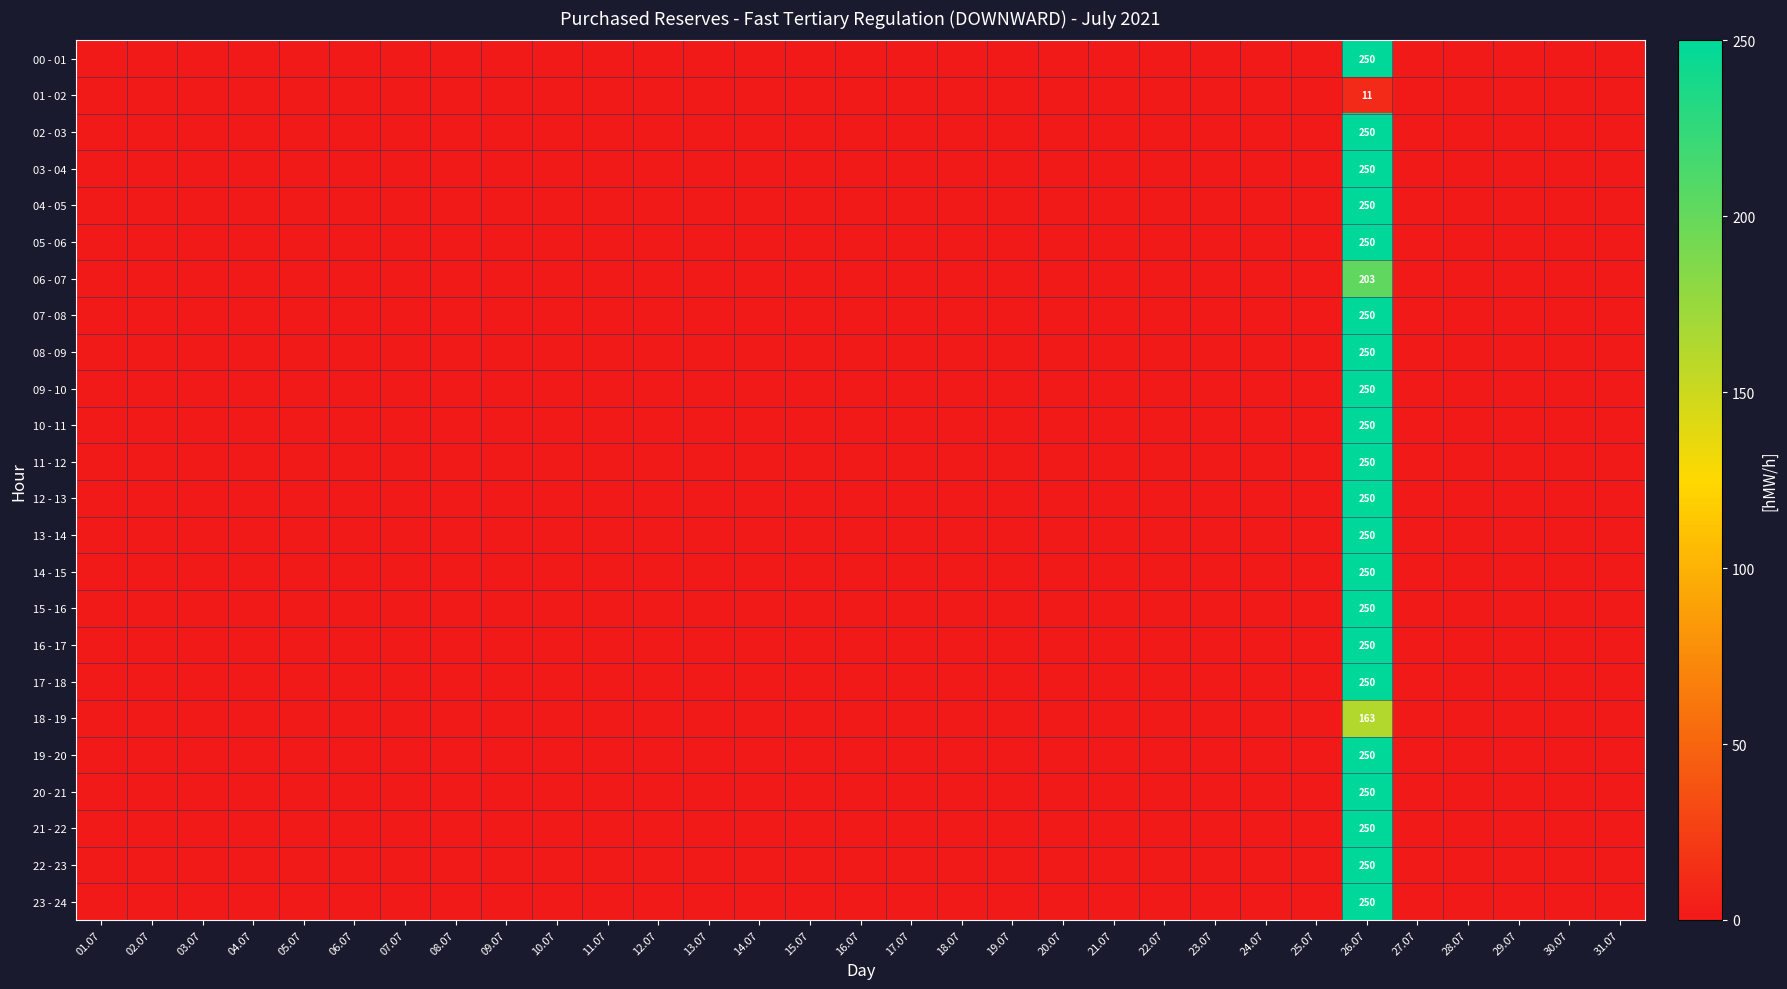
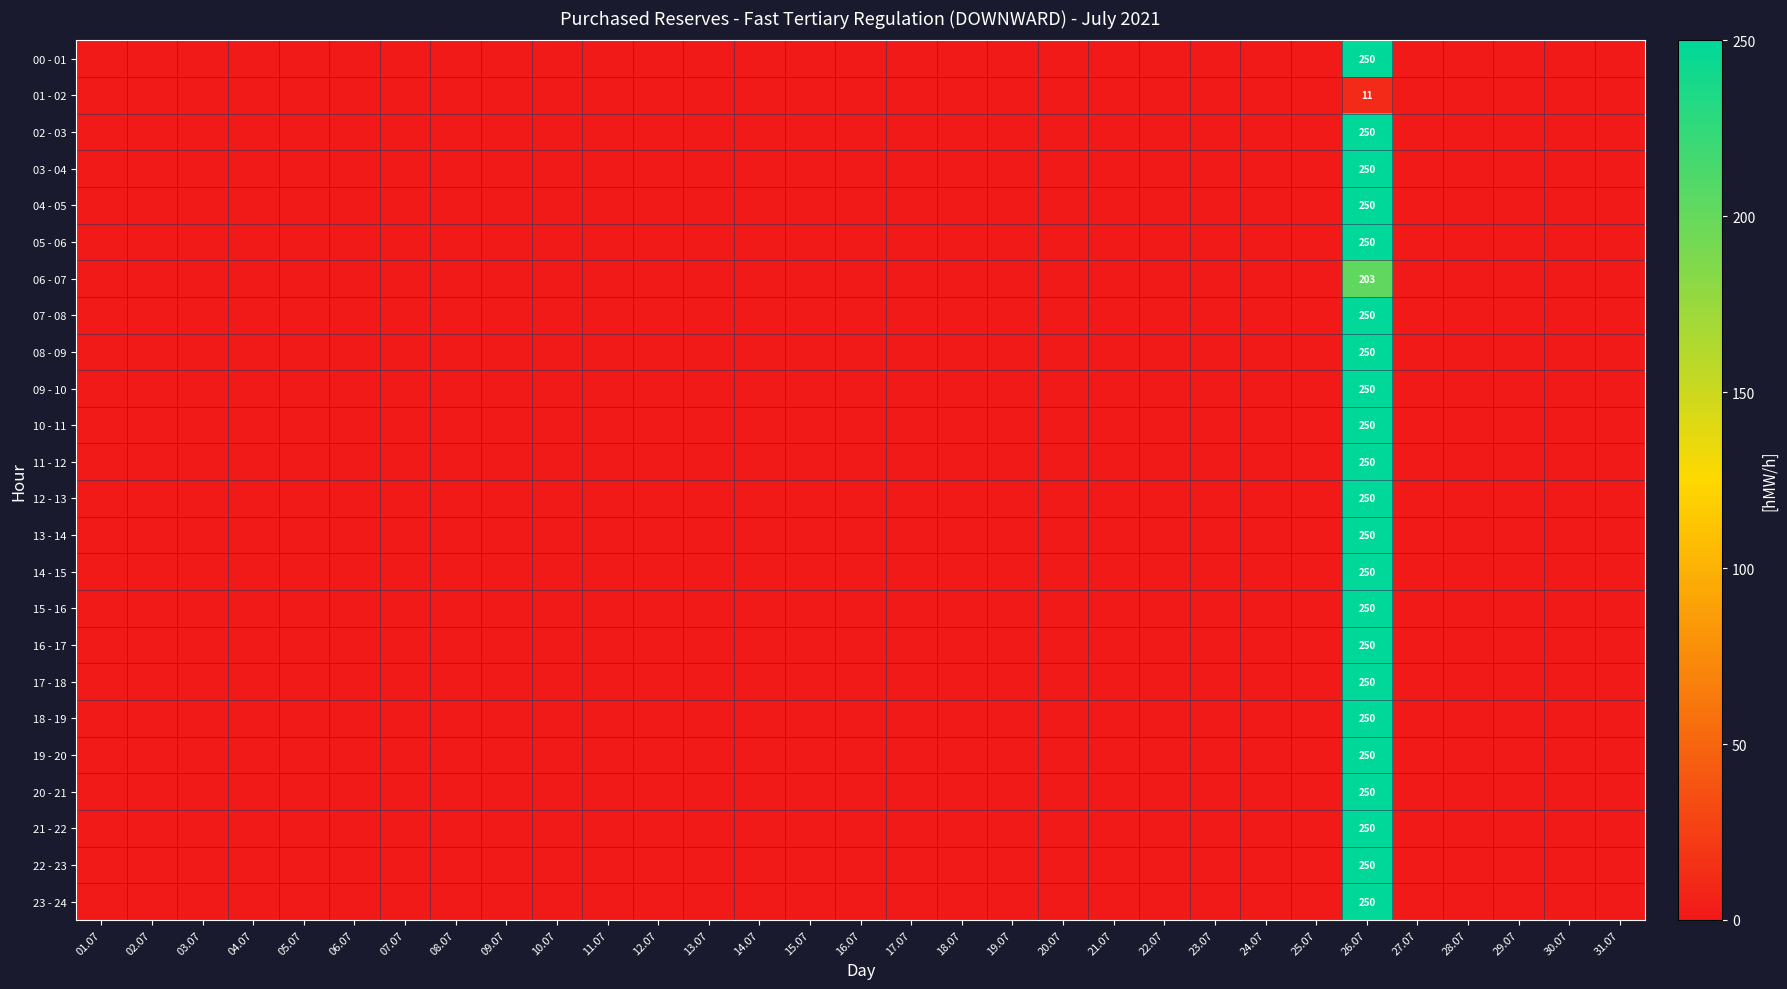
  {
    "00 - 01": {
      "26.07": 250
    },
    "01 - 02": {
      "26.07": 11
    },
    "02 - 03": {
      "26.07": 250
    },
    "03 - 04": {
      "26.07": 250
    },
    "04 - 05": {
      "26.07": 250
    },
    "05 - 06": {
      "26.07": 250
    },
    "06 - 07": {
      "26.07": 203
    },
    "07 - 08": {
      "26.07": 250
    },
    "08 - 09": {
      "26.07": 250
    },
    "09 - 10": {
      "26.07": 250
    },
    "10 - 11": {
      "26.07": 250
    },
    "11 - 12": {
      "26.07": 250
    },
    "12 - 13": {
      "26.07": 250
    },
    "13 - 14": {
      "26.07": 250
    },
    "14 - 15": {
      "26.07": 250
    },
    "15 - 16": {
      "26.07": 250
    },
    "16 - 17": {
      "26.07": 250
    },
    "17 - 18": {
      "26.07": 250
    },
    "18 - 19": {
-     "26.07": 163
+     "26.07": 250
    },
    "19 - 20": {
      "26.07": 250
    },
    "20 - 21": {
      "26.07": 250
    },
    "21 - 22": {
      "26.07": 250
    },
    "22 - 23": {
      "26.07": 250
    },
    "23 - 24": {
      "26.07": 250
    }
  }
